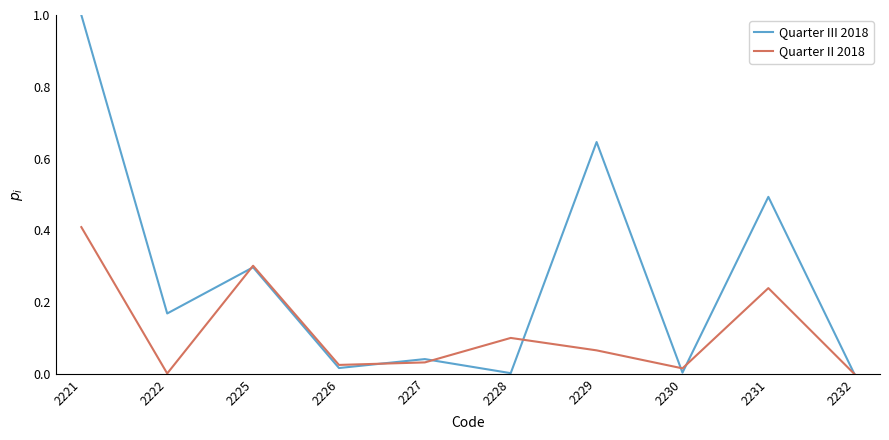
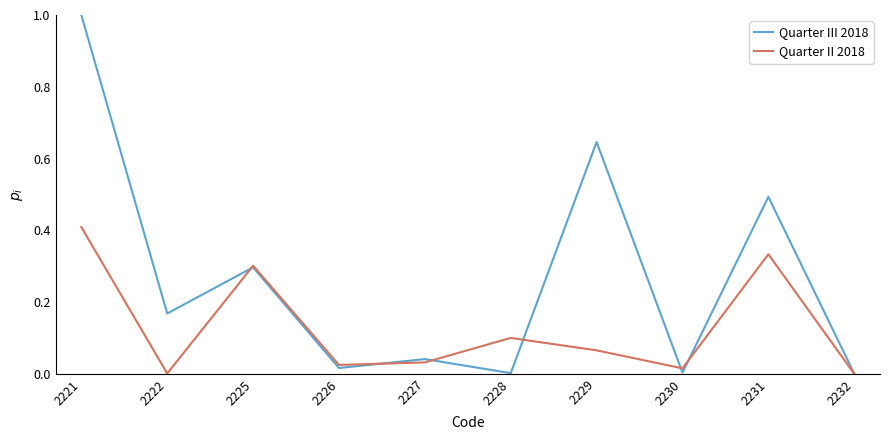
  {
    "Quarter III 2018": {
      "2221": 1.00,
      "2222": 0.17,
      "2226": 0.02,
      "2227": 0.04,
      "2228": 0.00,
      "2229": 0.65,
      "2230": 0.00,
      "2231": 0.49
    },
    "Quarter II 2018": {
      "2221": 0.41,
      "2222": 0.00,
      "2226": 0.02,
      "2227": 0.03,
      "2228": 0.10,
      "2229": 0.07,
      "2230": 0.02,
-     "2231": 0.24
+     "2231": 0.33
    }
  }
